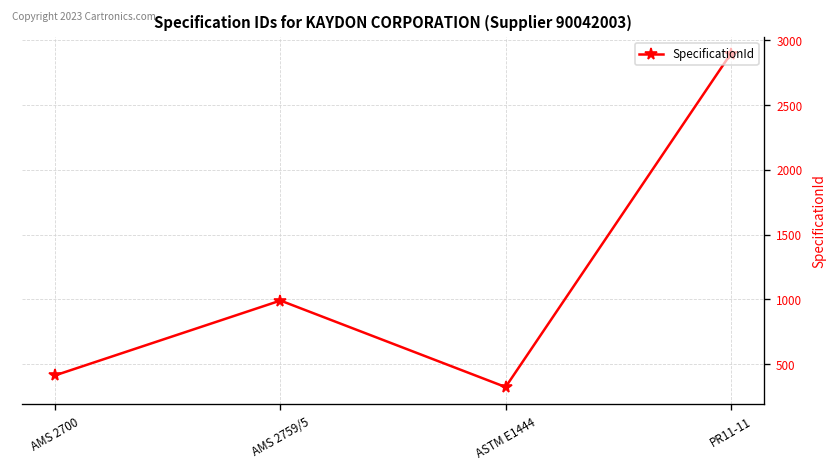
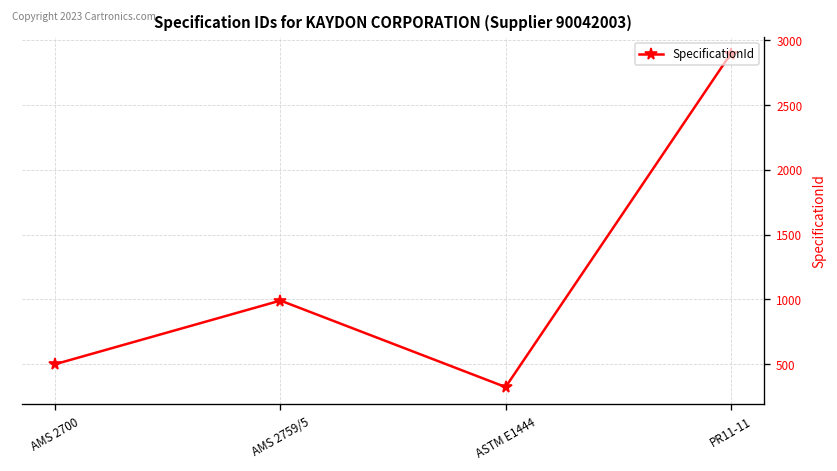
  {
-   "AMS 2700": 410,
+   "AMS 2700": 500,
    "AMS 2759/5": 990,
    "ASTM E1444": 320
  }
